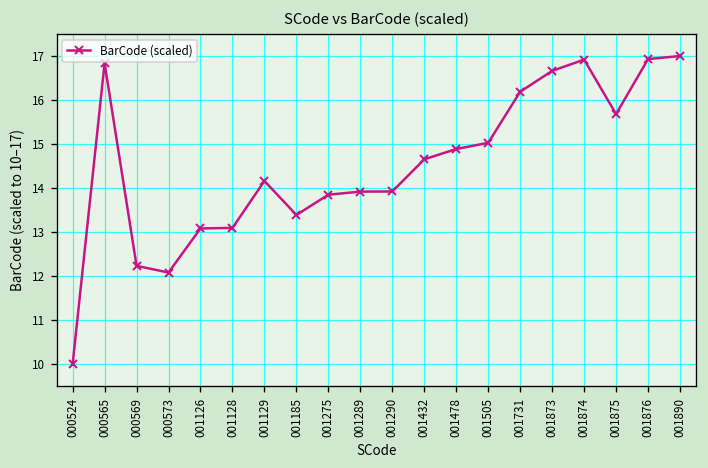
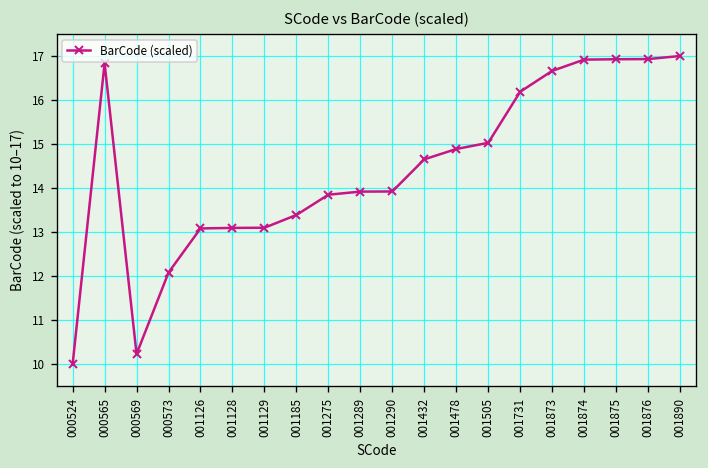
  {
    "000524": 10.0,
    "000565": 16.8,
-   "000569": 12.2,
+   "000569": 10.2,
    "000573": 12.1,
    "001126": 13.1,
    "001128": 13.1,
-   "001129": 14.2,
+   "001129": 13.1,
    "001185": 13.4,
    "001275": 13.8,
    "001289": 13.9,
    "001290": 13.9,
    "001432": 14.7,
    "001478": 14.9,
    "001505": 15.0,
    "001731": 16.2,
    "001873": 16.7,
    "001874": 16.9,
-   "001875": 15.7,
+   "001875": 16.9,
    "001876": 16.9,
    "001890": 17.0
  }
